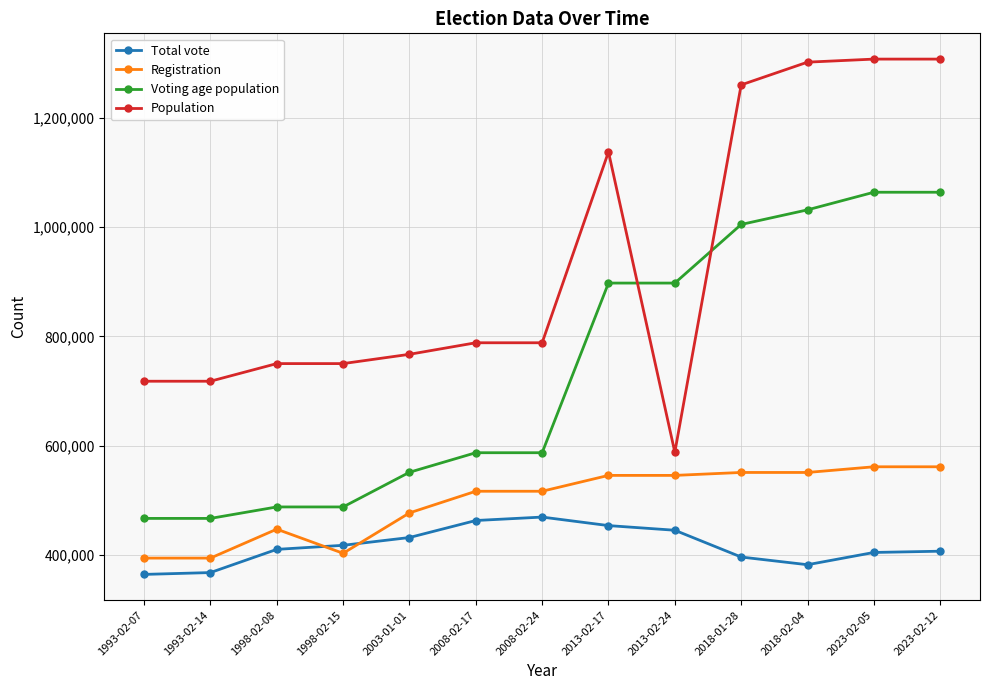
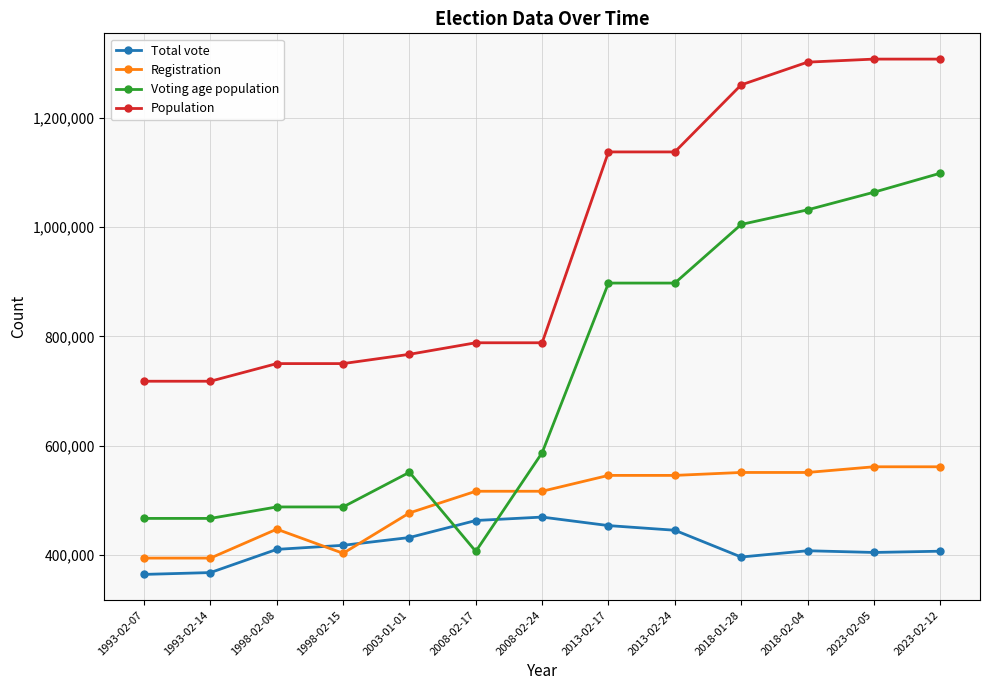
  {
    "Total vote": {
      "1993-02-07": "360,000",
      "1993-02-14": "370,000",
      "1998-02-08": "410,000",
      "1998-02-15": "420,000",
      "2003-01-01": "430,000",
      "2008-02-17": "460,000",
      "2008-02-24": "470,000",
      "2013-02-17": "450,000",
      "2013-02-24": "450,000",
      "2018-01-28": "400,000",
-     "2018-02-04": "380,000",
+     "2018-02-04": "410,000",
      "2023-02-05": "400,000",
      "2023-02-12": "410,000"
    },
    "Registration": {
      "1993-02-07": "390,000",
      "1993-02-14": "390,000",
      "1998-02-08": "450,000",
      "1998-02-15": "400,000",
      "2003-01-01": "480,000",
      "2008-02-17": "520,000",
      "2008-02-24": "520,000",
      "2013-02-17": "550,000",
      "2013-02-24": "550,000",
      "2018-01-28": "550,000",
      "2018-02-04": "550,000",
      "2023-02-05": "560,000",
      "2023-02-12": "560,000"
    },
    "Voting age population": {
      "1993-02-07": "470,000",
      "1993-02-14": "470,000",
      "1998-02-08": "490,000",
      "1998-02-15": "490,000",
      "2003-01-01": "550,000",
-     "2008-02-17": "590,000",
+     "2008-02-17": "410,000",
      "2008-02-24": "590,000",
      "2013-02-17": "900,000",
      "2013-02-24": "900,000",
      "2018-01-28": "1,010,000",
      "2018-02-04": "1,030,000",
      "2023-02-05": "1,060,000",
-     "2023-02-12": "1,060,000"
+     "2023-02-12": "1,100,000"
    },
    "Population": {
      "1993-02-07": "720,000",
      "1993-02-14": "720,000",
      "1998-02-08": "750,000",
      "1998-02-15": "750,000",
      "2003-01-01": "770,000",
      "2008-02-17": "790,000",
      "2008-02-24": "790,000",
      "2013-02-17": "1,140,000",
-     "2013-02-24": "590,000",
+     "2013-02-24": "1,140,000",
      "2018-01-28": "1,260,000",
      "2018-02-04": "1,300,000",
      "2023-02-05": "1,310,000",
      "2023-02-12": "1,310,000"
    }
  }
